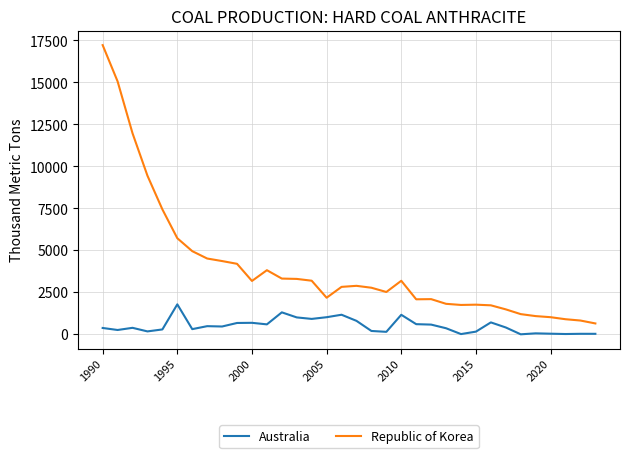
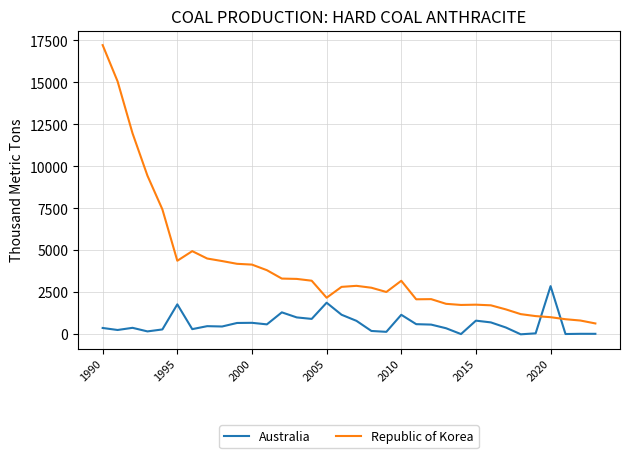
  {
    "Australia": {
      "1990": 400,
      "1995": 1800,
      "2000": 700,
-     "2005": 1000,
+     "2005": 1900,
      "2010": 1200,
-     "2015": 200,
-     "2020": 0
+     "2015": 800,
+     "2020": 2900
    },
    "Republic of Korea": {
      "1990": 17200,
-     "1995": 5700,
-     "2000": 3200,
+     "1995": 4400,
+     "2000": 4200,
      "2005": 2200,
      "2010": 3200,
      "2015": 1800,
      "2020": 1000
    }
  }
